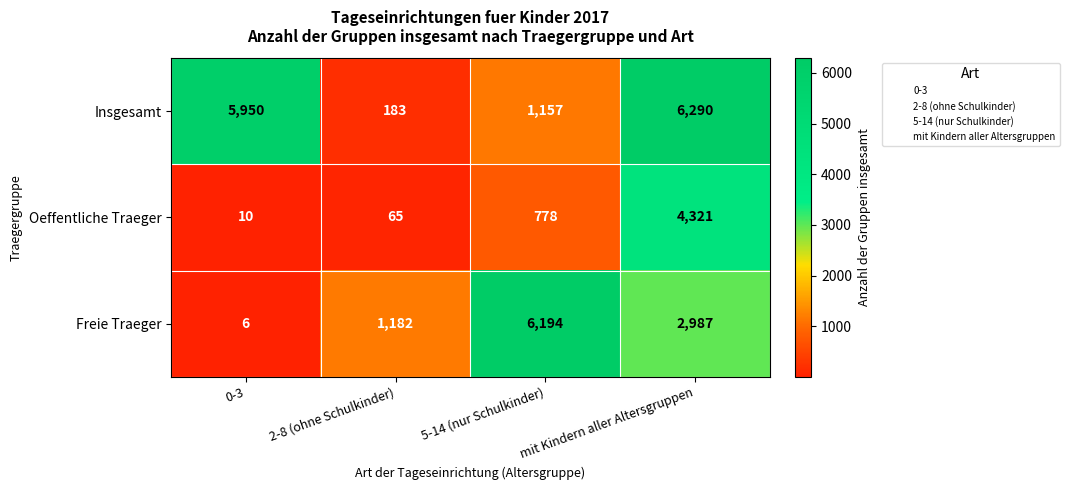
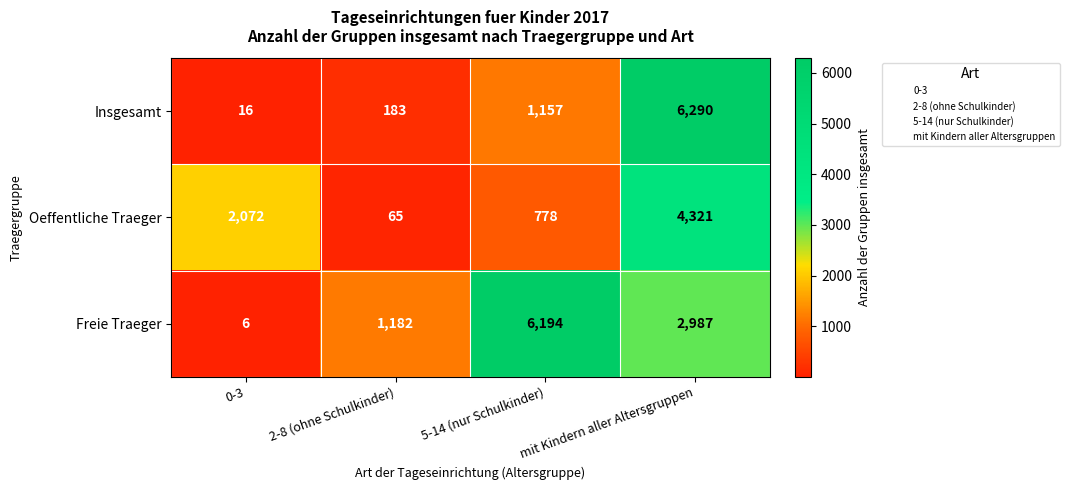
  {
    "Insgesamt": {
-     "0-3": "5,950",
+     "0-3": "16",
      "2-8 (ohne Schulkinder)": "183",
      "5-14 (nur Schulkinder)": "1,157",
      "mit Kindern aller Altersgruppen": "6,290"
    },
    "Oeffentliche Traeger": {
-     "0-3": "10",
+     "0-3": "2,072",
      "2-8 (ohne Schulkinder)": "65",
      "5-14 (nur Schulkinder)": "778",
      "mit Kindern aller Altersgruppen": "4,321"
    },
    "Freie Traeger": {
      "0-3": "6",
      "2-8 (ohne Schulkinder)": "1,182",
      "5-14 (nur Schulkinder)": "6,194",
      "mit Kindern aller Altersgruppen": "2,987"
    }
  }
